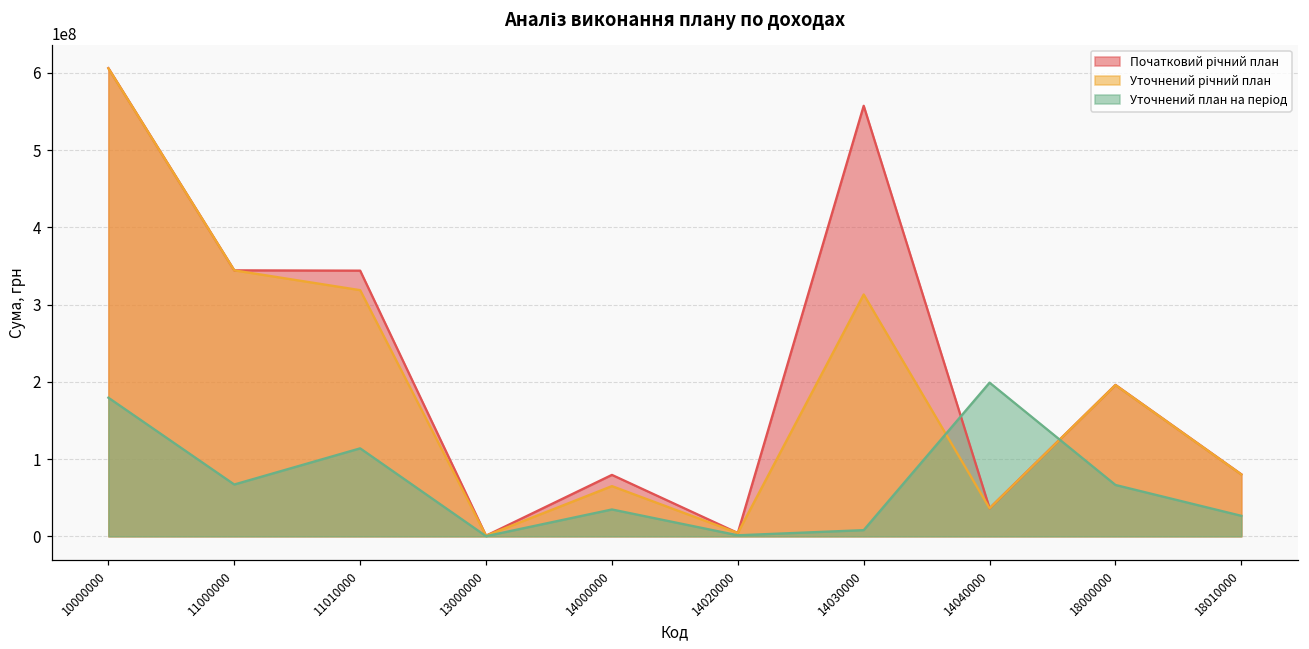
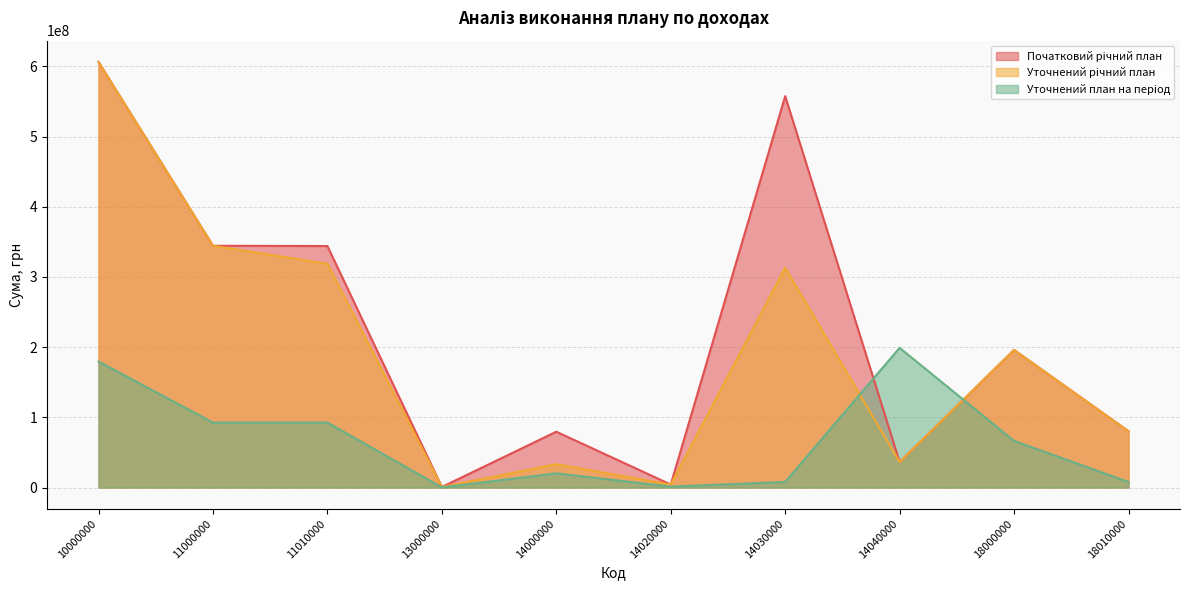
  {
    "Початковий річний план": {
      "11010000": 340000000,
      "14000000": 80000000,
      "14030000": 560000000
    },
    "Уточнений річний план": {
      "11010000": 320000000,
-     "14000000": 70000000,
+     "14000000": 30000000,
      "14030000": 310000000
    },
    "Уточнений план на період": {
      "10000000": 180000000,
-     "11000000": 70000000,
-     "11010000": 110000000,
-     "14000000": 30000000,
+     "11000000": 90000000,
+     "11010000": 90000000,
+     "14000000": 20000000,
      "14030000": 10000000,
      "14040000": 200000000,
      "18000000": 70000000,
-     "18010000": 30000000
+     "18010000": 10000000
    }
  }
